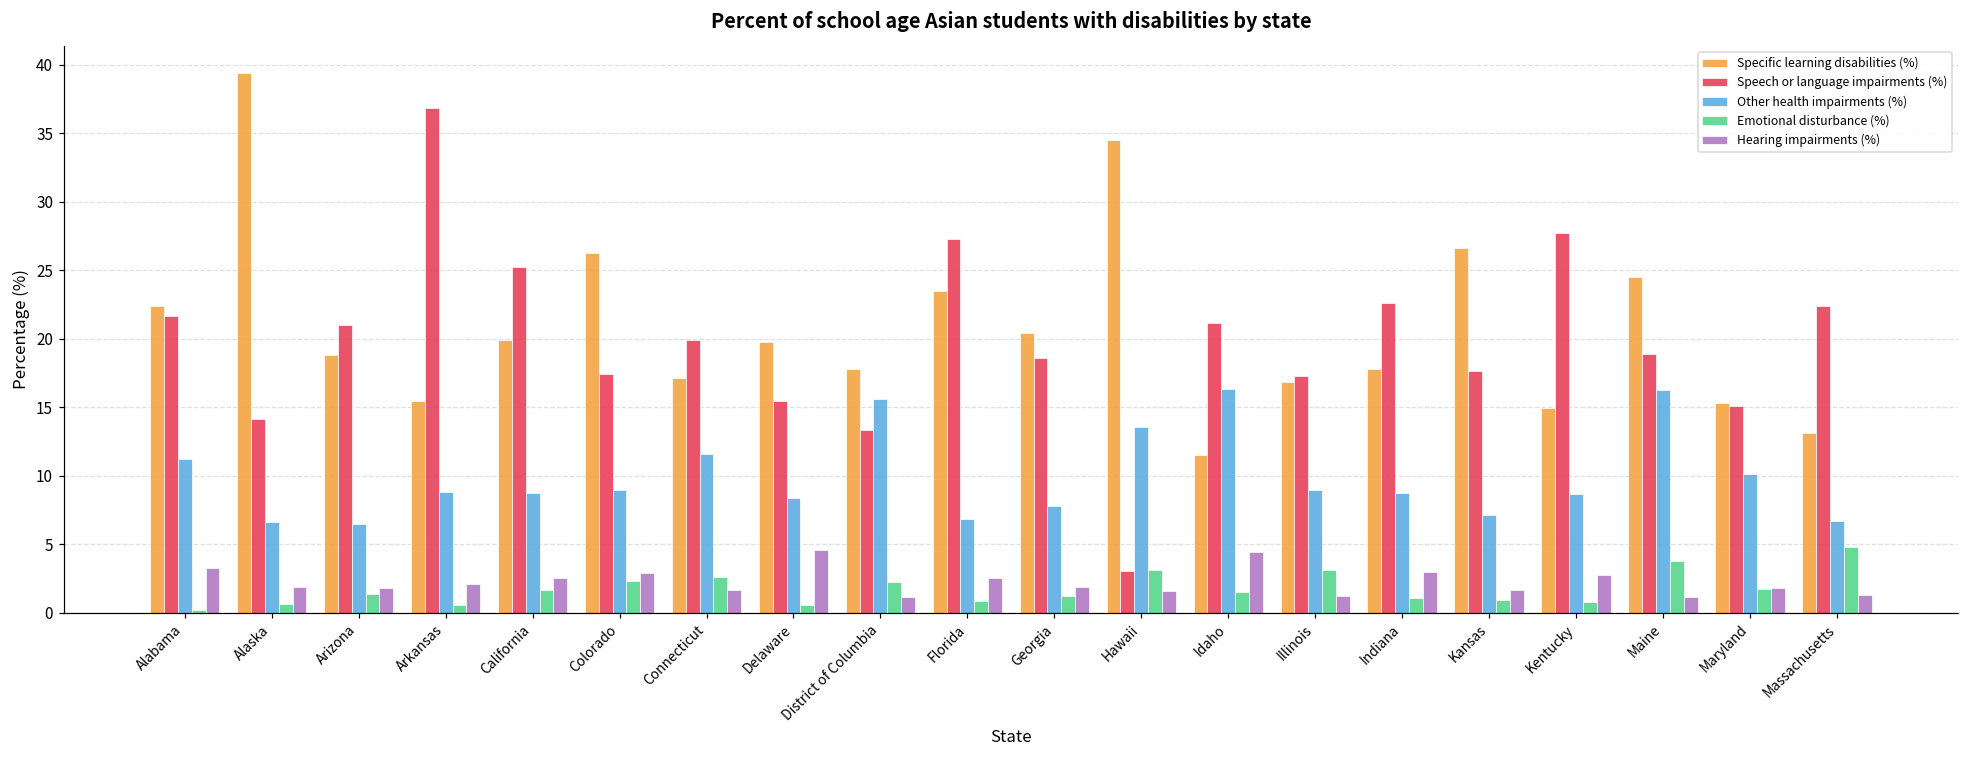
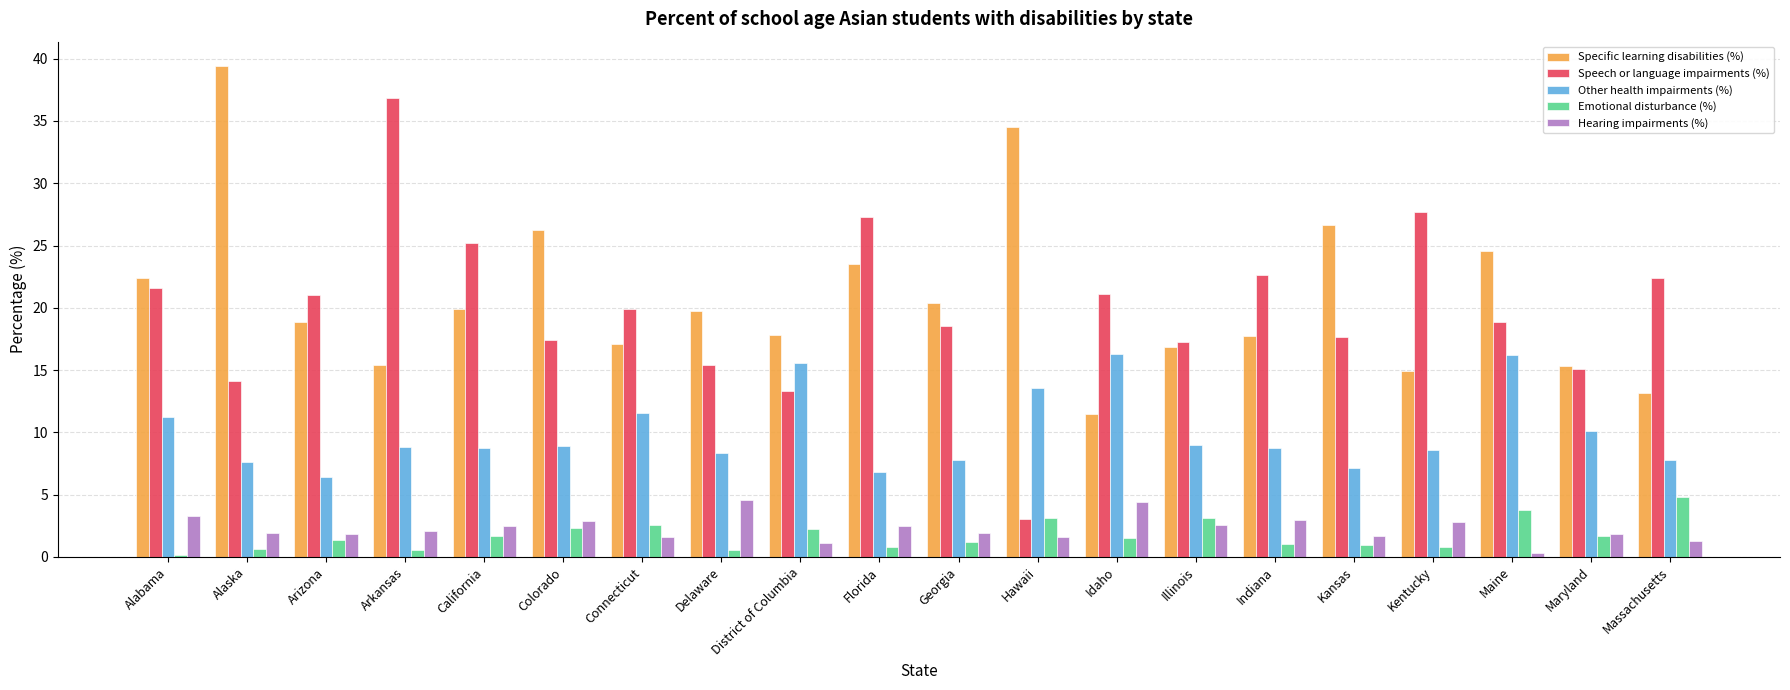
  {
    "Specific learning disabilities (%)": {
      "Alabama": 22.4,
      "Alaska": 39.4,
      "Arizona": 18.8,
      "Arkansas": 15.4,
      "California": 19.9,
      "Colorado": 26.2,
      "Connecticut": 17.1,
      "Delaware": 19.7,
      "District of Columbia": 17.8,
      "Florida": 23.5,
      "Georgia": 20.4,
      "Hawaii": 34.5,
      "Idaho": 11.5,
      "Illinois": 16.9,
      "Indiana": 17.8,
      "Kansas": 26.6,
      "Kentucky": 14.9,
      "Maine": 24.5,
      "Maryland": 15.3,
      "Massachusetts": 13.1
    },
    "Speech or language impairments (%)": {
      "Alabama": 21.6,
      "Alaska": 14.1,
      "Arizona": 21.0,
      "Arkansas": 36.8,
      "California": 25.2,
      "Colorado": 17.4,
      "Connecticut": 19.9,
      "Delaware": 15.4,
      "District of Columbia": 13.3,
      "Florida": 27.3,
      "Georgia": 18.6,
      "Hawaii": 3.0,
      "Idaho": 21.1,
      "Illinois": 17.3,
      "Indiana": 22.6,
      "Kansas": 17.7,
      "Kentucky": 27.7,
      "Maine": 18.9,
      "Maryland": 15.1,
      "Massachusetts": 22.4
    },
    "Other health impairments (%)": {
      "Alabama": 11.2,
-     "Alaska": 6.6,
+     "Alaska": 7.6,
      "Arizona": 6.5,
      "Arkansas": 8.8,
      "California": 8.7,
      "Colorado": 8.9,
      "Connecticut": 11.5,
      "Delaware": 8.4,
      "District of Columbia": 15.6,
      "Florida": 6.8,
      "Georgia": 7.8,
      "Hawaii": 13.5,
      "Idaho": 16.3,
      "Illinois": 9.0,
      "Indiana": 8.8,
      "Kansas": 7.1,
      "Kentucky": 8.6,
      "Maine": 16.2,
      "Maryland": 10.1,
-     "Massachusetts": 6.7
+     "Massachusetts": 7.8
    },
    "Emotional disturbance (%)": {
      "Alaska": 0.6,
      "Arizona": 1.3,
      "Arkansas": 0.6,
      "California": 1.7,
      "Colorado": 2.3,
      "Connecticut": 2.6,
      "Delaware": 0.5,
      "District of Columbia": 2.2,
      "Florida": 0.8,
      "Georgia": 1.2,
      "Hawaii": 3.1,
      "Idaho": 1.5,
      "Illinois": 3.1,
      "Indiana": 1.1,
      "Kansas": 1.0,
      "Kentucky": 0.8,
      "Maine": 3.8,
      "Maryland": 1.7,
      "Massachusetts": 4.8
    },
    "Hearing impairments (%)": {
      "Alabama": 3.3,
      "Alaska": 1.9,
      "Arizona": 1.8,
      "Arkansas": 2.1,
      "California": 2.5,
      "Colorado": 2.9,
      "Connecticut": 1.6,
      "Delaware": 4.6,
      "District of Columbia": 1.1,
      "Florida": 2.5,
      "Georgia": 1.9,
      "Hawaii": 1.6,
      "Idaho": 4.4,
-     "Illinois": 1.2,
+     "Illinois": 2.6,
      "Indiana": 3.0,
      "Kansas": 1.7,
      "Kentucky": 2.8,
-     "Maine": 1.1,
+     "Maine": 0.3,
      "Maryland": 1.8,
      "Massachusetts": 1.3
    }
  }
